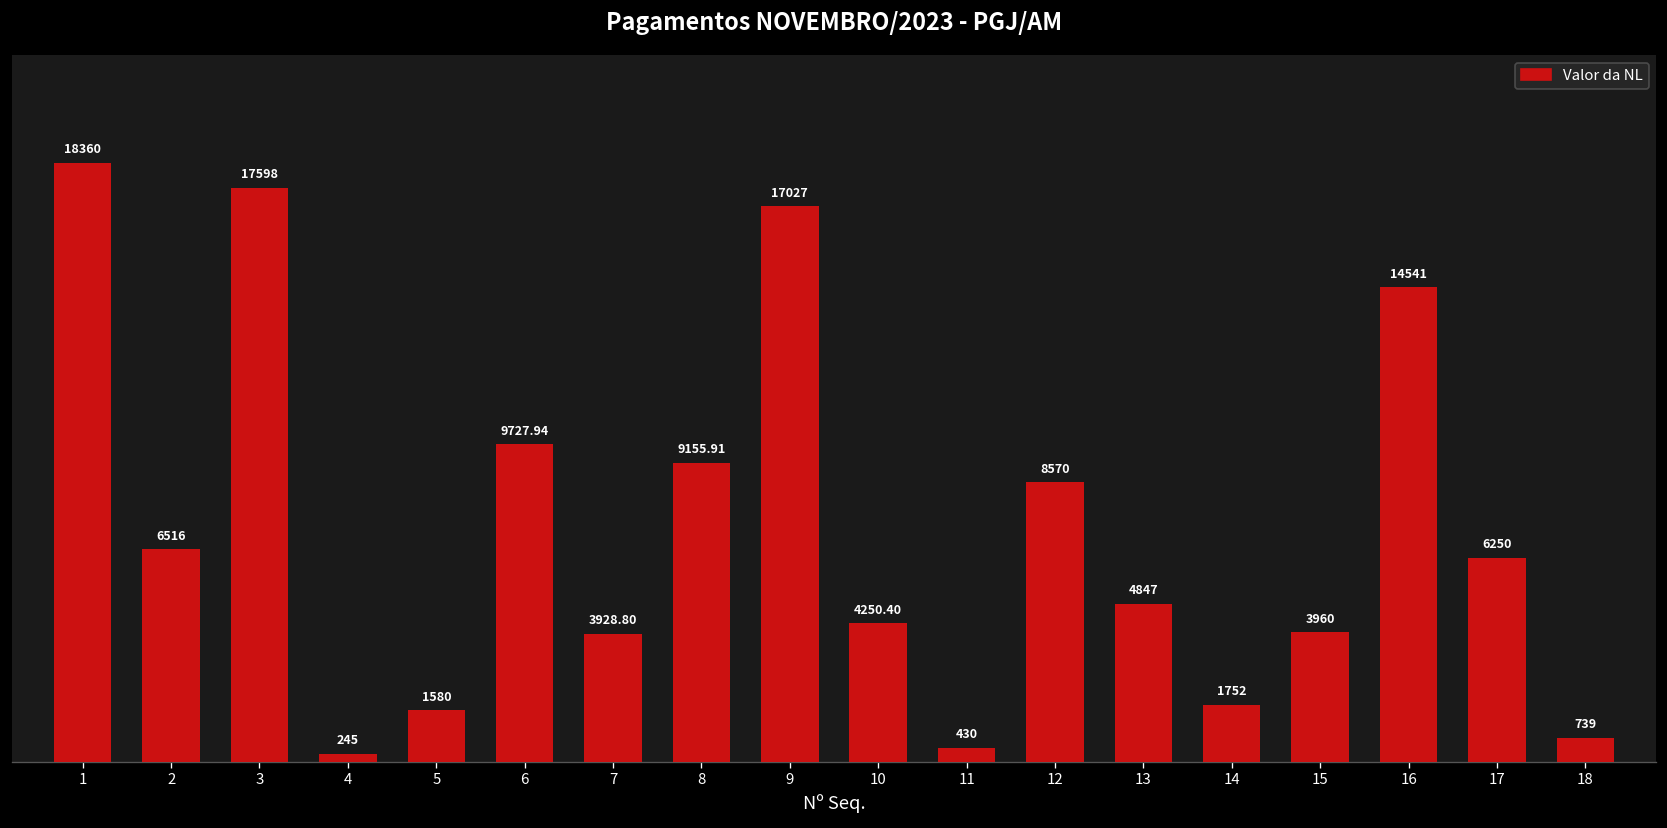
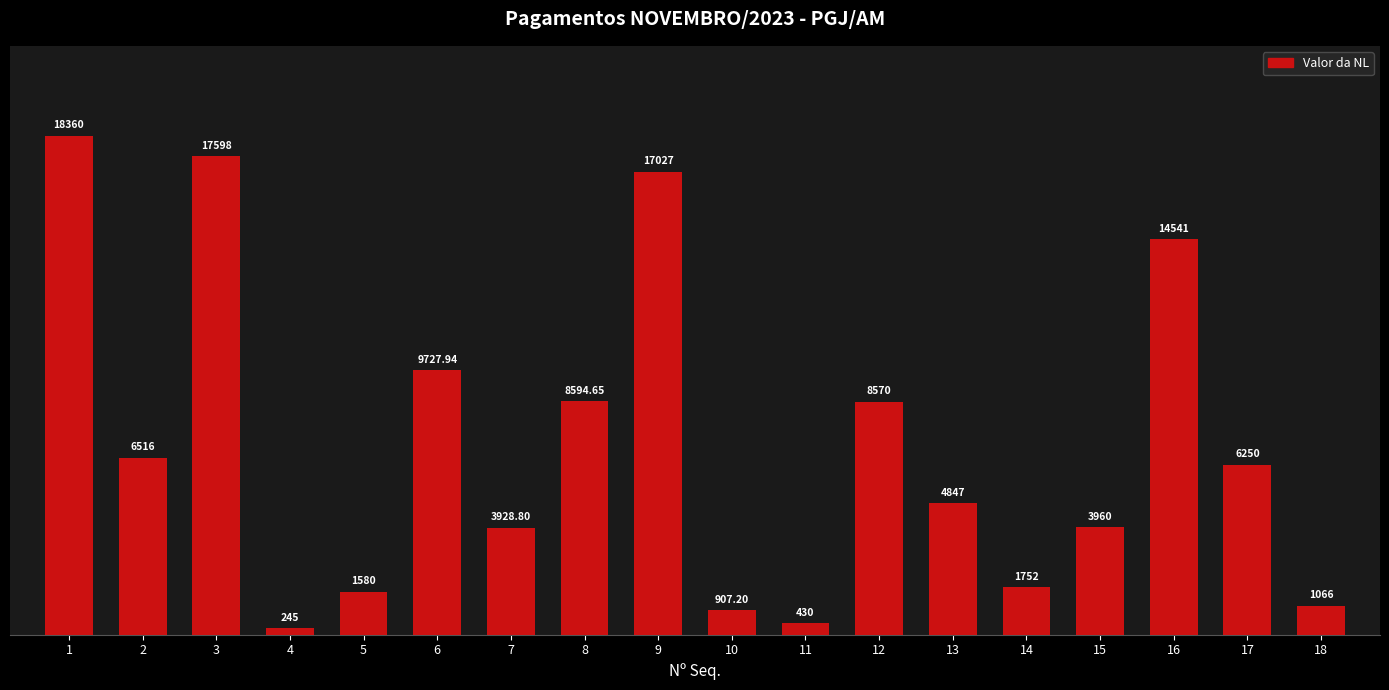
  {
    "1": 18360,
    "2": 6516,
    "3": 17598,
    "4": 245,
    "5": 1580,
    "6": 9727.94,
    "7": 3928.80,
-   "8": 9155.91,
+   "8": 8594.65,
    "9": 17027,
-   "10": 4250.40,
+   "10": 907.20,
    "11": 430,
    "12": 8570,
    "13": 4847,
    "14": 1752,
    "15": 3960,
    "16": 14541,
    "17": 6250,
-   "18": 739
+   "18": 1066
  }
